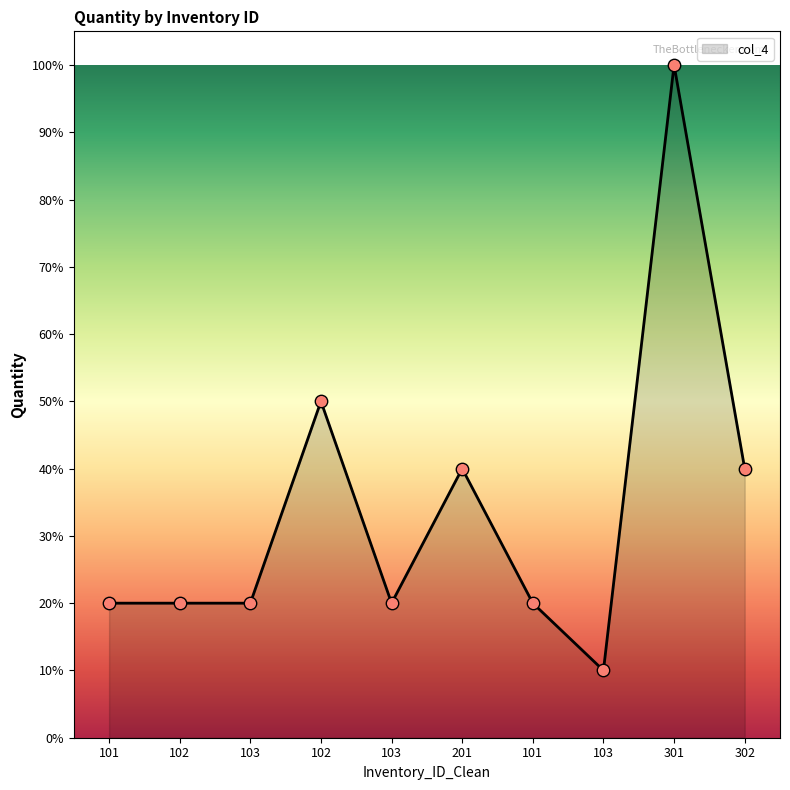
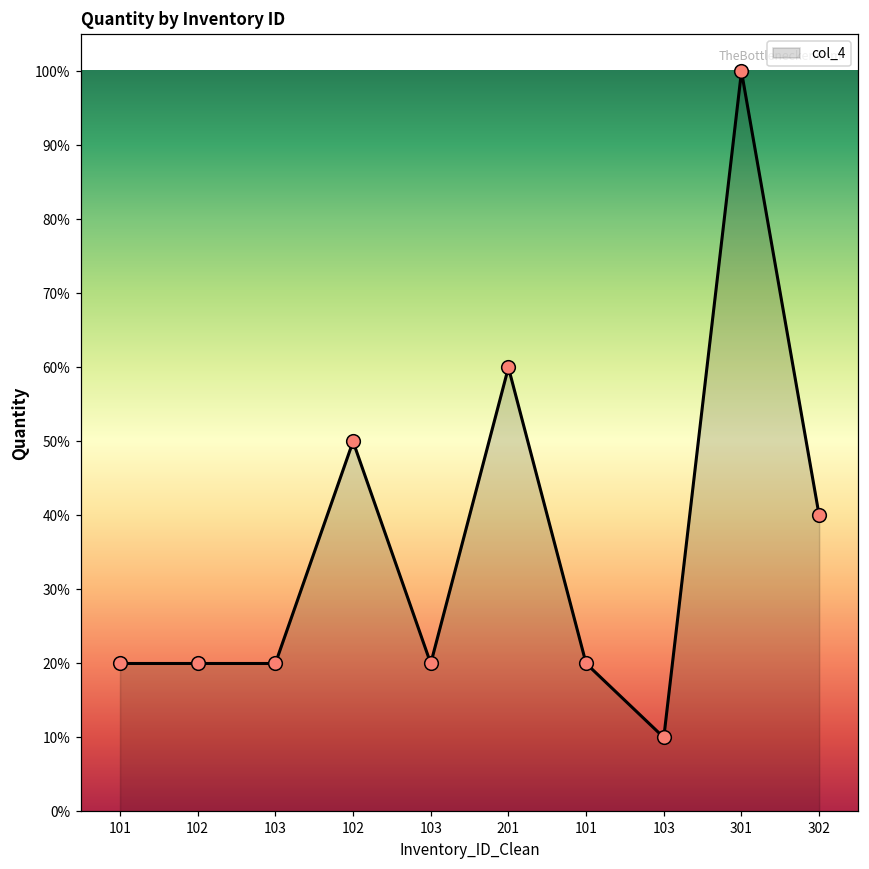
  {
-   "201": "40%",
+   "201": "60%",
    "301": "100%",
    "302": "40%"
  }
